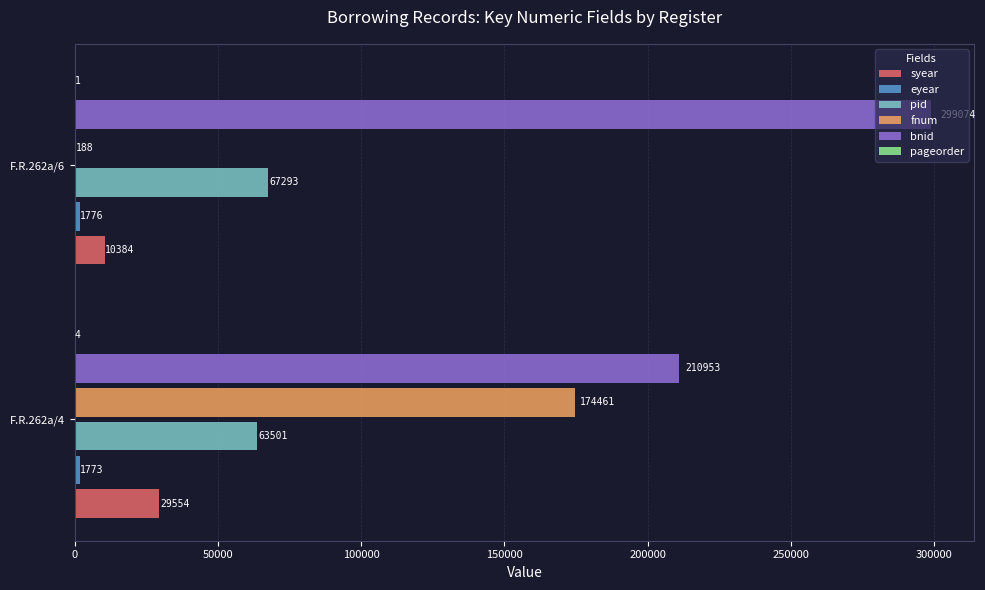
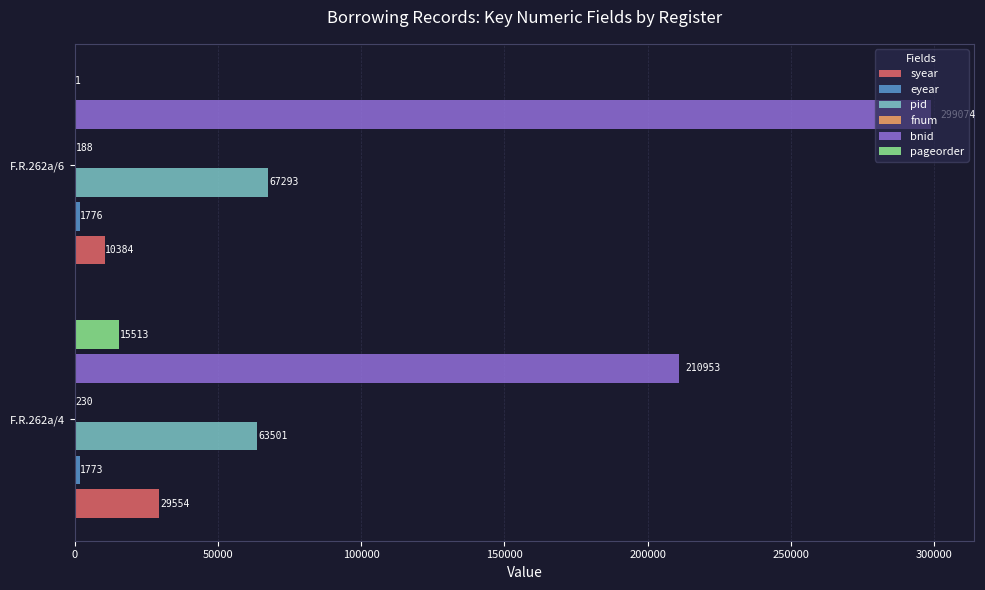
  {
    "syear": {
      "F.R.262a/6": 10384,
      "F.R.262a/4": 29554
    },
    "fnum": {
      "F.R.262a/6": 188,
-     "F.R.262a/4": 174461
+     "F.R.262a/4": 230
    },
    "bnid": {
      "F.R.262a/4": 210953
    },
    "pageorder": {
      "F.R.262a/6": 1,
-     "F.R.262a/4": 4
+     "F.R.262a/4": 15513
    }
  }
